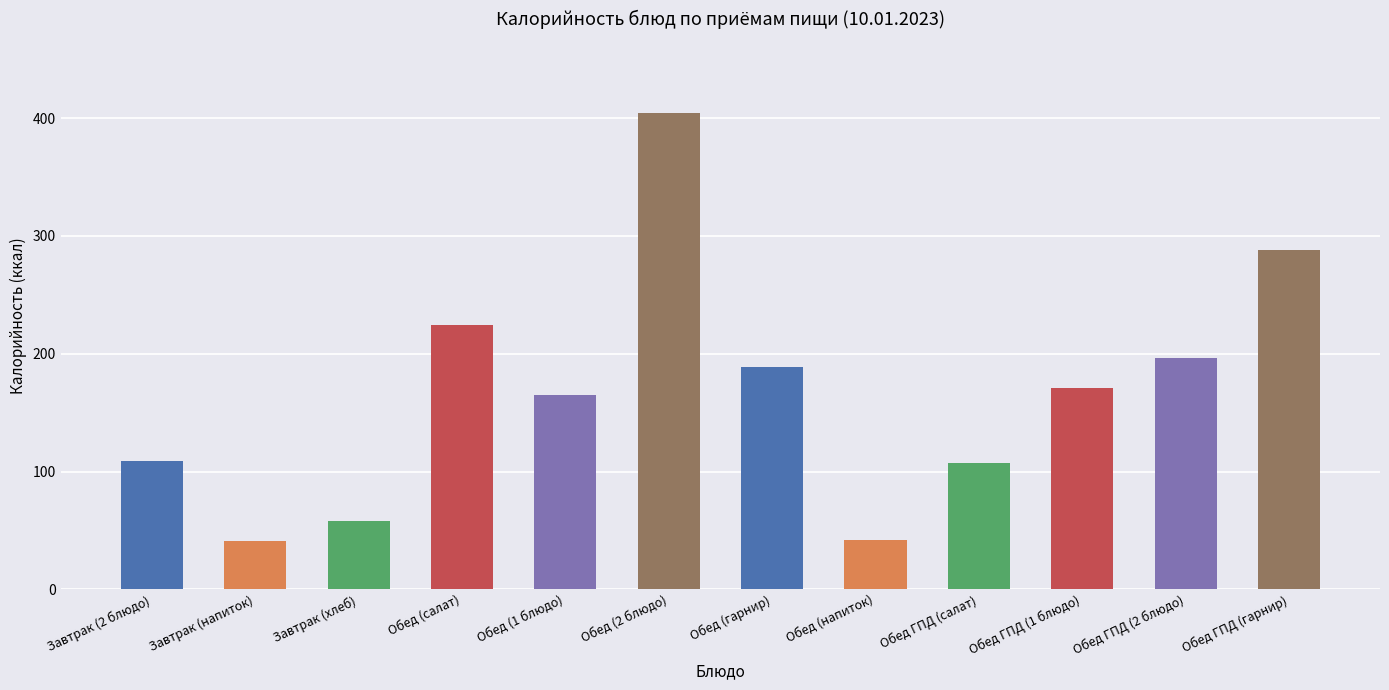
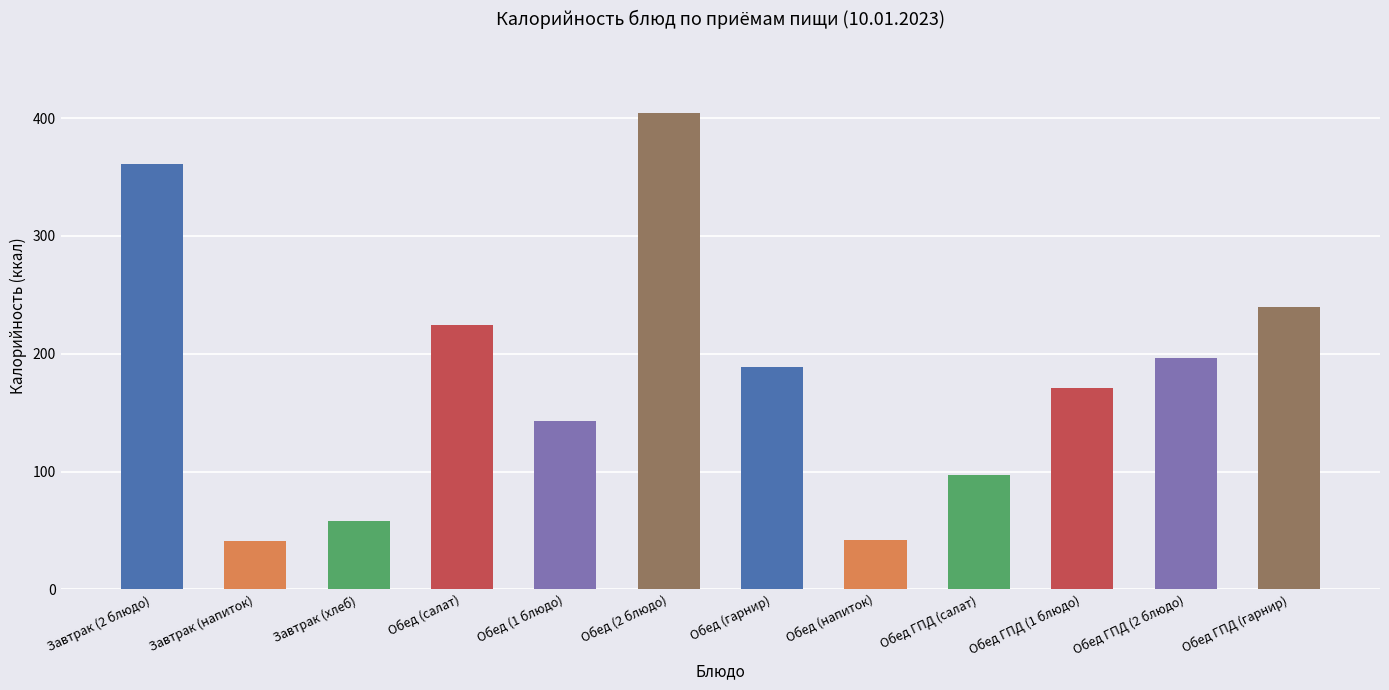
  {
-   "Завтрак (2 блюдо)": 109,
+   "Завтрак (2 блюдо)": 361,
    "Завтрак (напиток)": 41,
    "Завтрак (хлеб)": 58,
    "Обед (салат)": 224,
-   "Обед (1 блюдо)": 165,
+   "Обед (1 блюдо)": 143,
    "Обед (2 блюдо)": 404,
    "Обед (гарнир)": 189,
    "Обед (напиток)": 42,
-   "Обед ГПД (салат)": 107,
+   "Обед ГПД (салат)": 97,
    "Обед ГПД (1 блюдо)": 171,
    "Обед ГПД (2 блюдо)": 196,
-   "Обед ГПД (гарнир)": 288
+   "Обед ГПД (гарнир)": 240
  }
